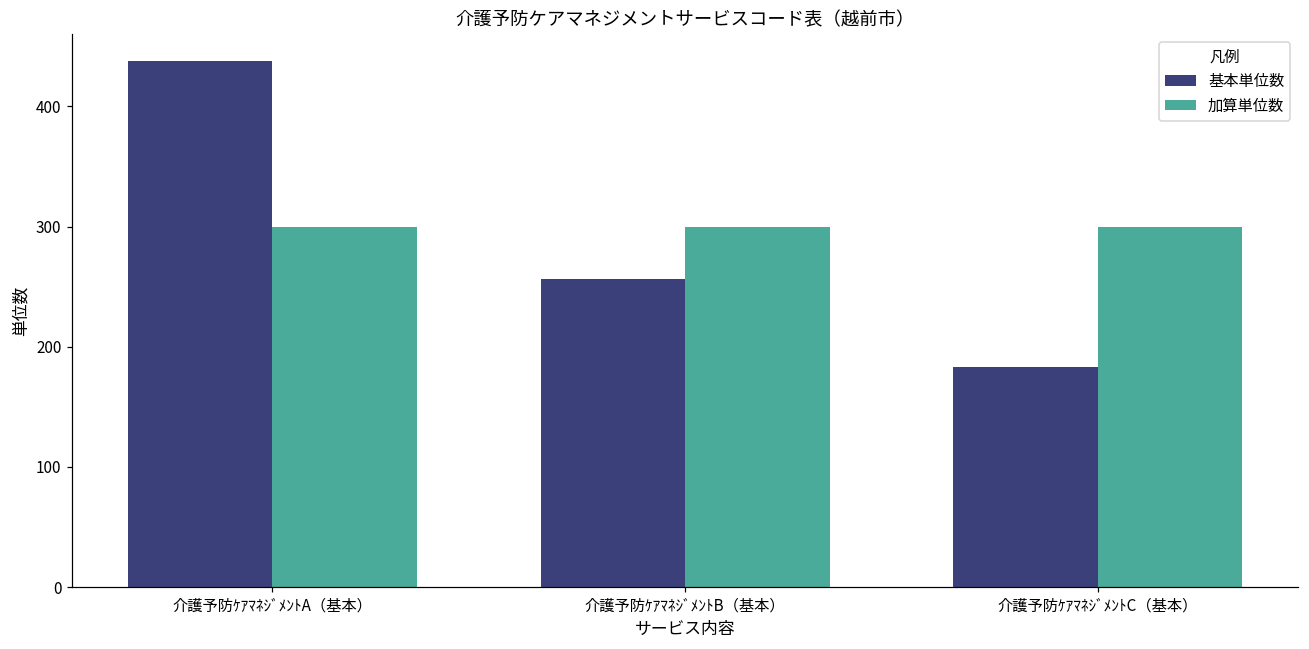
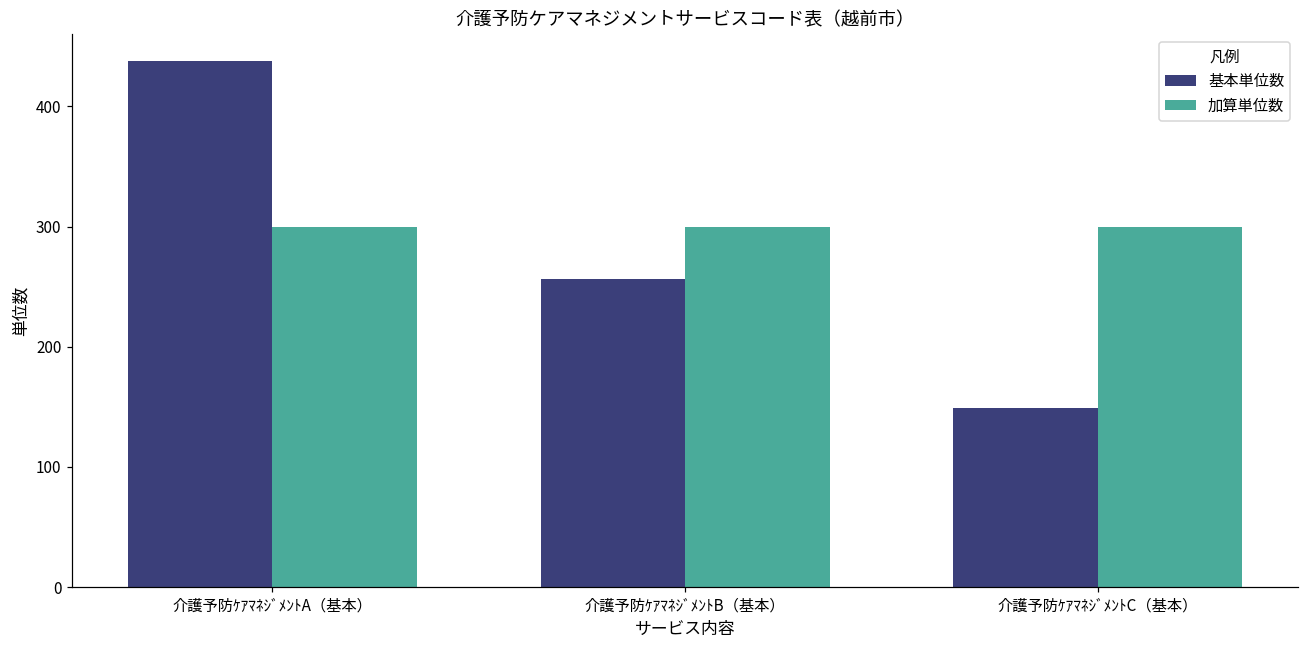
  {
    "基本単位数": {
      "介護予防ｹｱﾏﾈｼﾞﾒﾝﾄA（基本）": 438,
      "介護予防ｹｱﾏﾈｼﾞﾒﾝﾄB（基本）": 256,
-     "介護予防ｹｱﾏﾈｼﾞﾒﾝﾄC（基本）": 183
+     "介護予防ｹｱﾏﾈｼﾞﾒﾝﾄC（基本）": 149
    },
    "加算単位数": {
      "介護予防ｹｱﾏﾈｼﾞﾒﾝﾄA（基本）": 300,
      "介護予防ｹｱﾏﾈｼﾞﾒﾝﾄB（基本）": 300,
      "介護予防ｹｱﾏﾈｼﾞﾒﾝﾄC（基本）": 300
    }
  }
